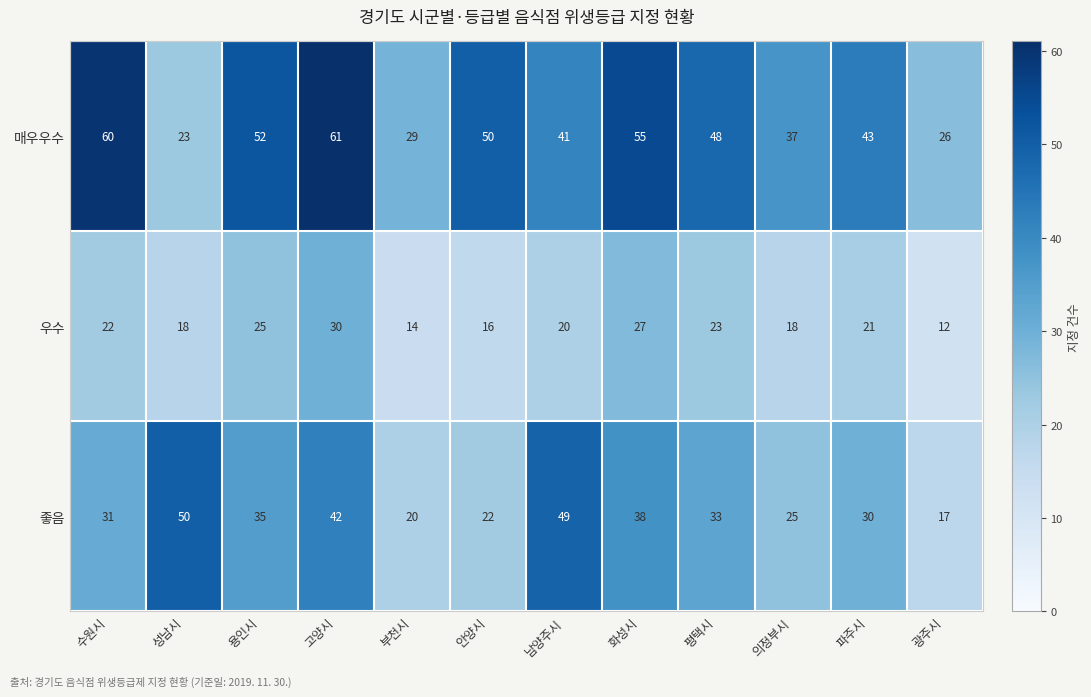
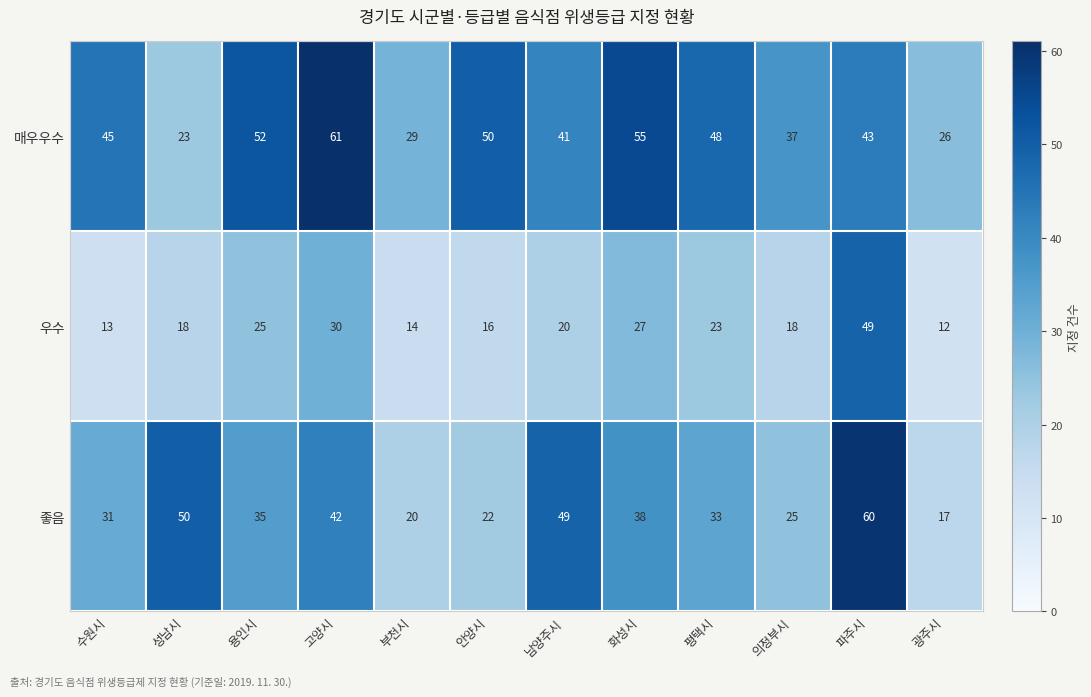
  {
    "매우우수": {
-     "수원시": 60,
+     "수원시": 45,
      "성남시": 23,
      "용인시": 52,
      "고양시": 61,
      "부천시": 29,
      "안양시": 50,
      "남양주시": 41,
      "화성시": 55,
      "평택시": 48,
      "의정부시": 37,
      "파주시": 43,
      "광주시": 26
    },
    "우수": {
-     "수원시": 22,
+     "수원시": 13,
      "성남시": 18,
      "용인시": 25,
      "고양시": 30,
      "부천시": 14,
      "안양시": 16,
      "남양주시": 20,
      "화성시": 27,
      "평택시": 23,
      "의정부시": 18,
-     "파주시": 21,
+     "파주시": 49,
      "광주시": 12
    },
    "좋음": {
      "수원시": 31,
      "성남시": 50,
      "용인시": 35,
      "고양시": 42,
      "부천시": 20,
      "안양시": 22,
      "남양주시": 49,
      "화성시": 38,
      "평택시": 33,
      "의정부시": 25,
-     "파주시": 30,
+     "파주시": 60,
      "광주시": 17
    }
  }
